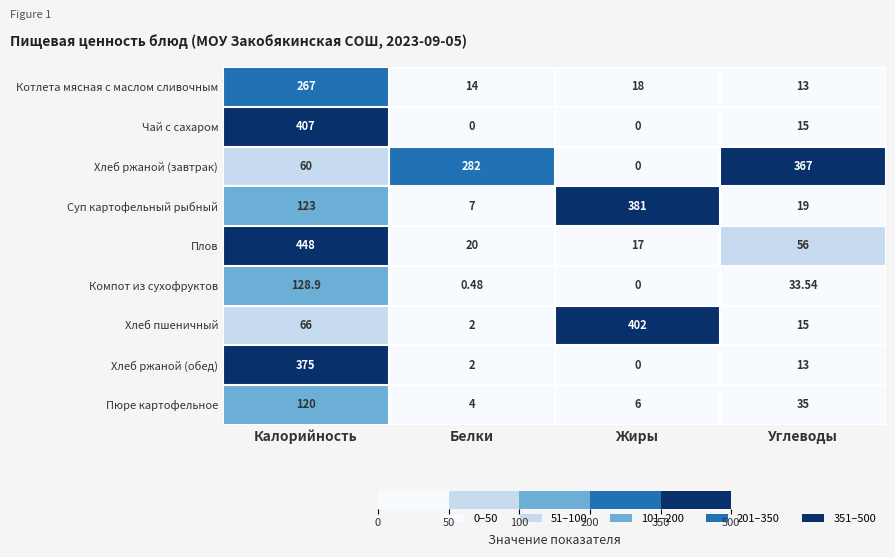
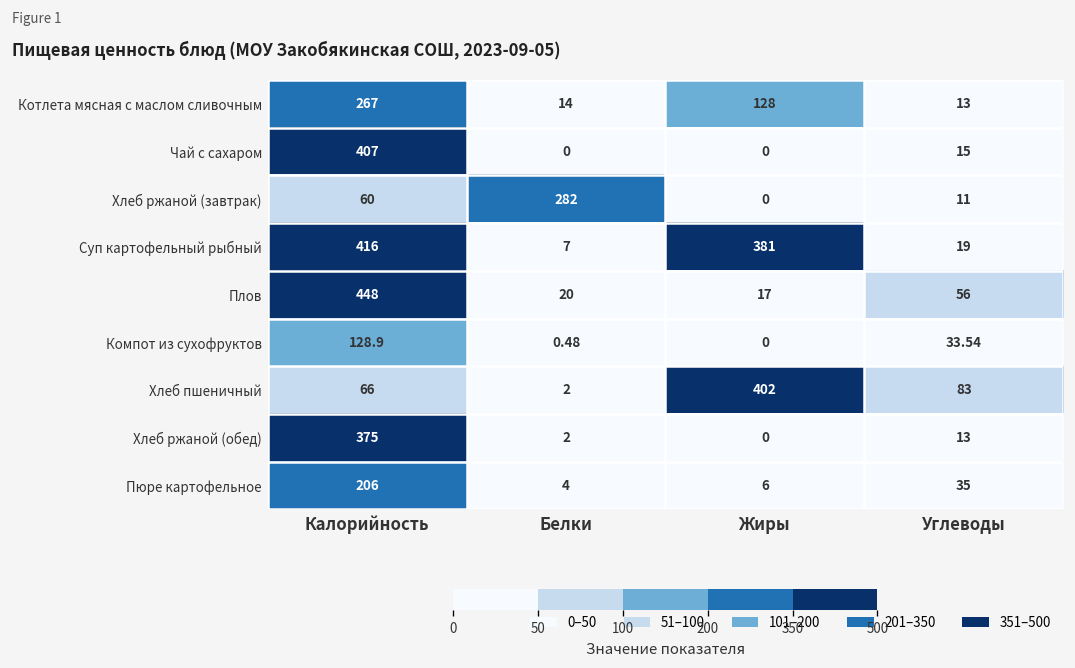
  {
    "Котлета мясная с маслом сливочным": {
      "Калорийность": 267,
      "Белки": 14,
-     "Жиры": 18,
+     "Жиры": 128,
      "Углеводы": 13
    },
    "Чай с сахаром": {
      "Калорийность": 407,
      "Белки": 0,
      "Жиры": 0,
      "Углеводы": 15
    },
    "Хлеб ржаной (завтрак)": {
      "Калорийность": 60,
      "Белки": 282,
      "Жиры": 0,
-     "Углеводы": 367
+     "Углеводы": 11
    },
    "Суп картофельный рыбный": {
-     "Калорийность": 123,
+     "Калорийность": 416,
      "Белки": 7,
      "Жиры": 381,
      "Углеводы": 19
    },
    "Плов": {
      "Калорийность": 448,
      "Белки": 20,
      "Жиры": 17,
      "Углеводы": 56
    },
    "Компот из сухофруктов": {
      "Калорийность": 128.9,
      "Белки": 0.48,
      "Жиры": 0,
      "Углеводы": 33.54
    },
    "Хлеб пшеничный": {
      "Калорийность": 66,
      "Белки": 2,
      "Жиры": 402,
-     "Углеводы": 15
+     "Углеводы": 83
    },
    "Хлеб ржаной (обед)": {
      "Калорийность": 375,
      "Белки": 2,
      "Жиры": 0,
      "Углеводы": 13
    },
    "Пюре картофельное": {
-     "Калорийность": 120,
+     "Калорийность": 206,
      "Белки": 4,
      "Жиры": 6,
      "Углеводы": 35
    }
  }
